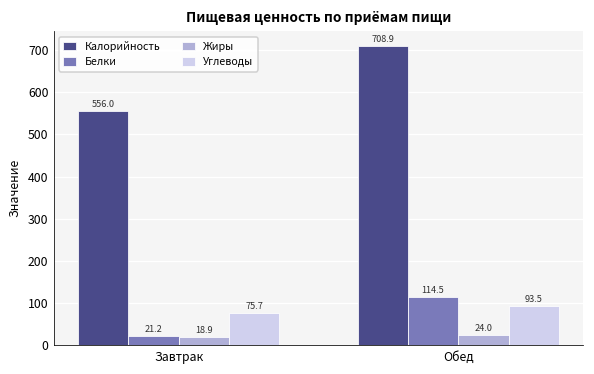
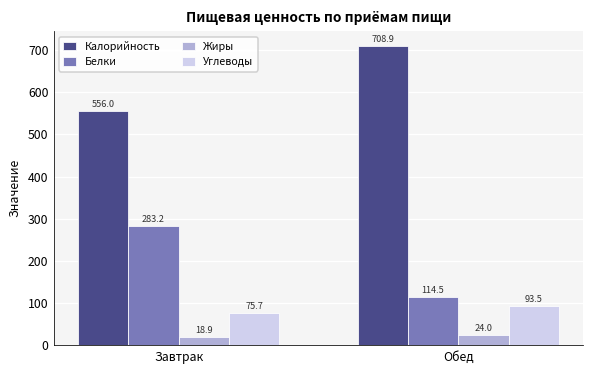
  {
    "Калорийность": {
      "Завтрак": 556.0,
      "Обед": 708.9
    },
    "Белки": {
-     "Завтрак": 21.2,
+     "Завтрак": 283.2,
      "Обед": 114.5
    }
  }
